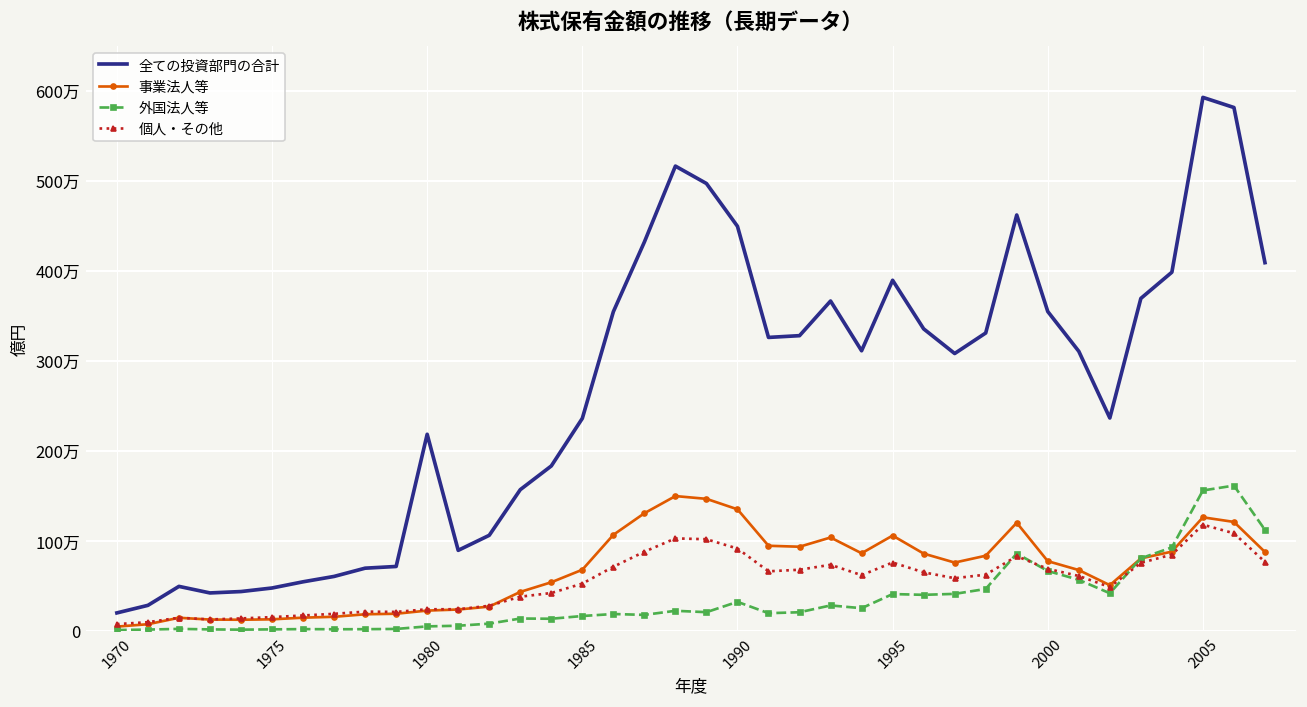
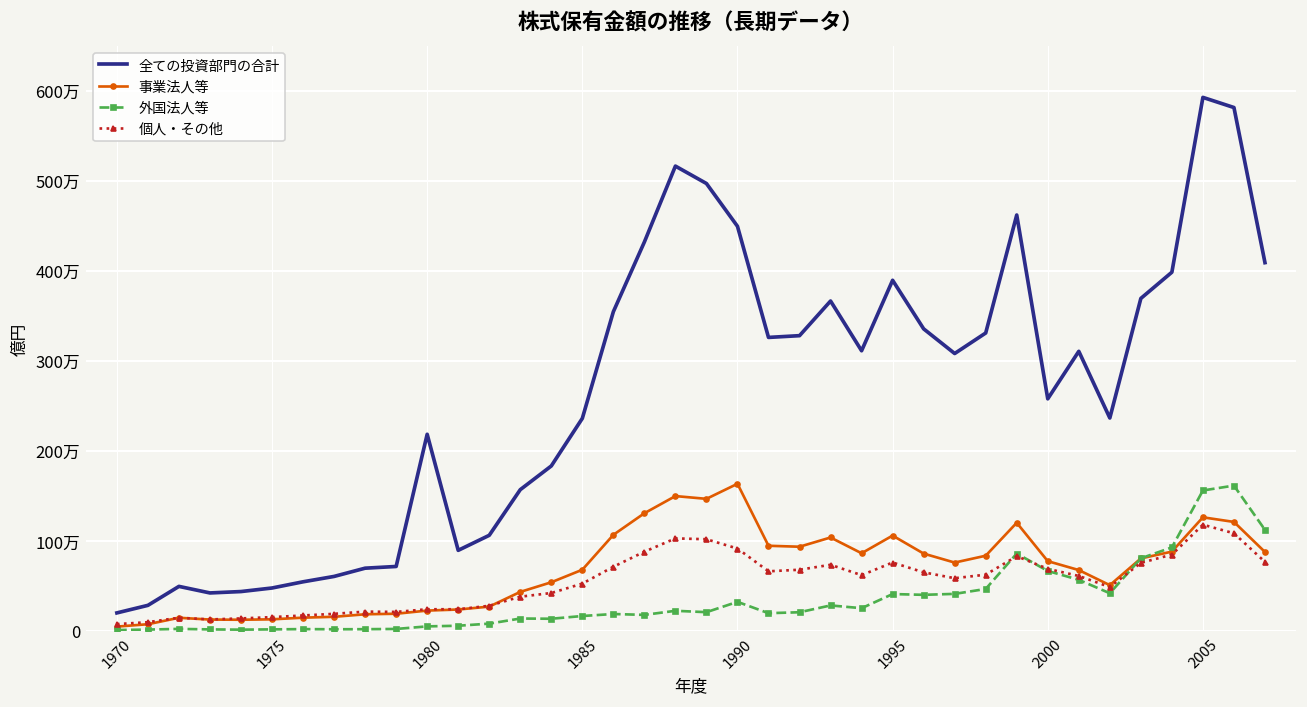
  {
    "全ての投資部門の合計": {
      "1970": "20万",
      "1975": "50万",
      "1980": "220万",
      "1985": "240万",
      "1990": "450万",
      "1995": "390万",
-     "2000": "350万",
+     "2000": "260万",
      "2005": "590万"
    },
    "事業法人等": {
      "1985": "70万",
-     "1990": "140万",
+     "1990": "160万",
      "1995": "110万",
      "2000": "80万",
      "2005": "130万"
    },
    "外国法人等": {
      "1970": "0万",
      "1975": "0万",
      "1980": "10万",
      "1985": "20万",
      "1990": "30万",
      "1995": "40万",
      "2005": "160万"
    },
    "個人・その他": {
      "1985": "50万",
      "1990": "90万",
      "1995": "80万",
      "2005": "120万"
    }
  }
